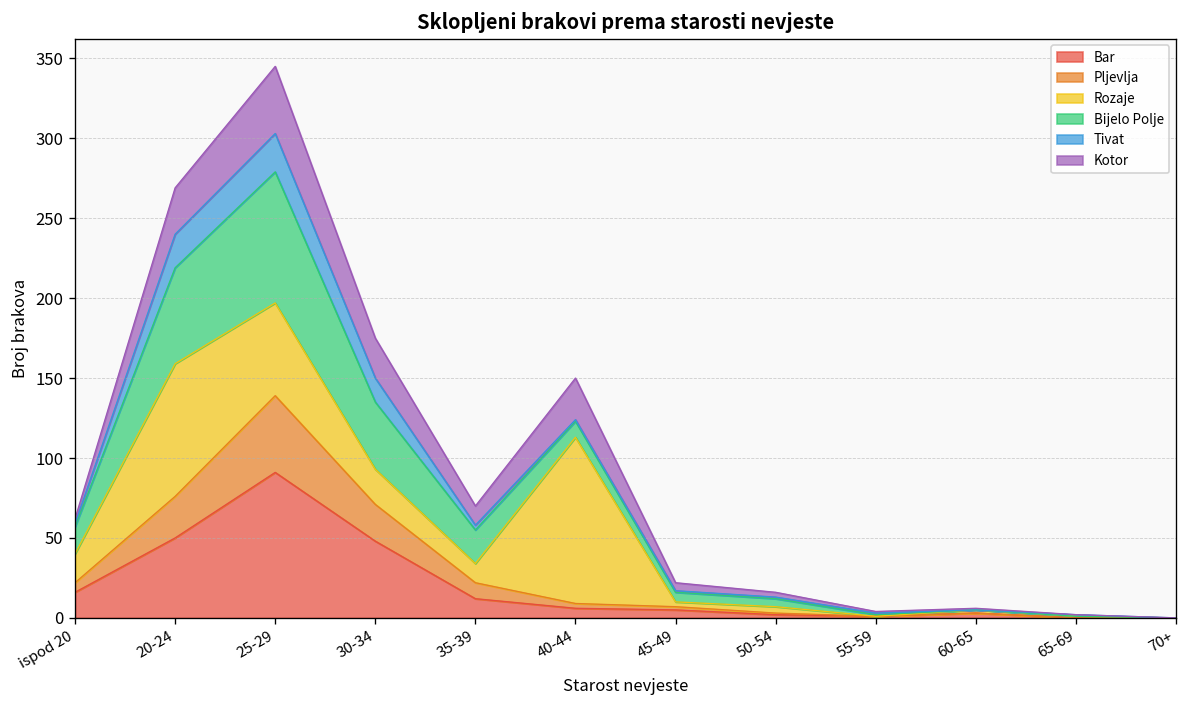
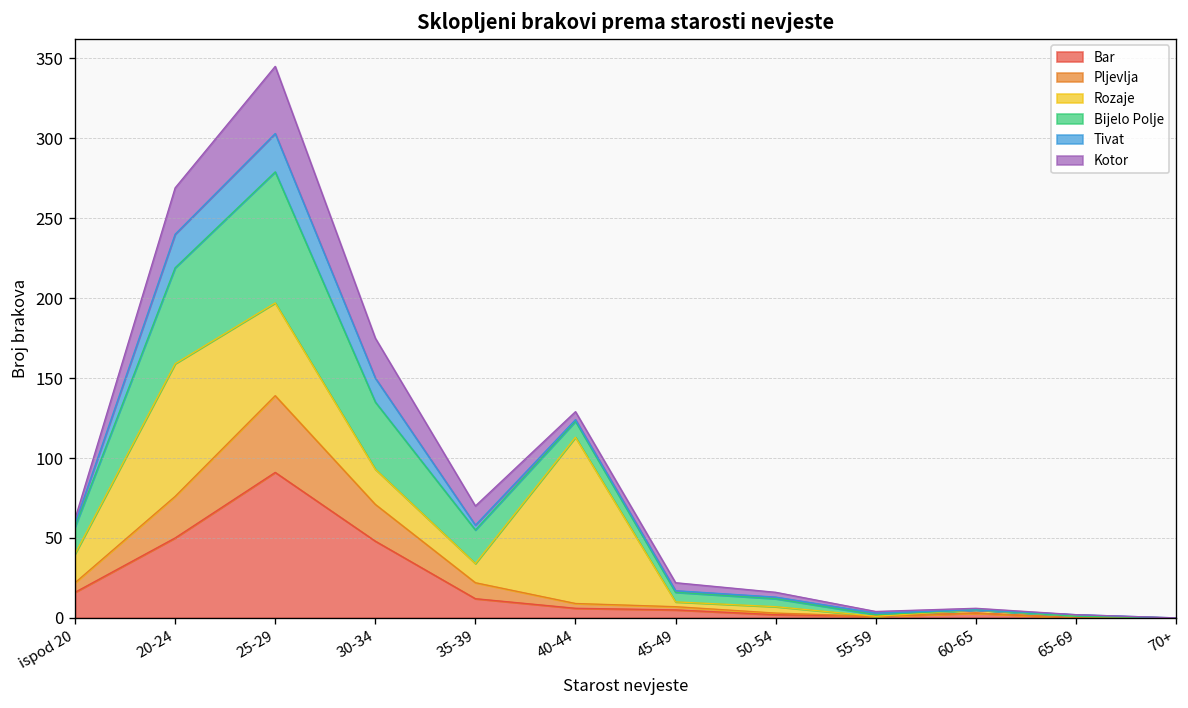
  {
    "Rozaje": {
      "ispod 20": 18,
      "20-24": 83,
      "25-29": 58,
      "30-34": 22,
      "35-39": 12,
      "40-44": 104,
      "45-49": 3,
      "50-54": 4
    },
    "Bijelo Polje": {
      "ispod 20": 17,
      "20-24": 60,
      "25-29": 82,
      "30-34": 42,
      "35-39": 21
    },
    "Tivat": {
      "ispod 20": 2,
      "20-24": 21,
      "25-29": 24,
      "30-34": 15,
      "35-39": 3
    },
    "Kotor": {
      "ispod 20": 3,
      "20-24": 29,
      "25-29": 42,
      "30-34": 25,
      "35-39": 12,
-     "40-44": 26,
+     "40-44": 5,
      "45-49": 5,
      "50-54": 3
    }
  }
